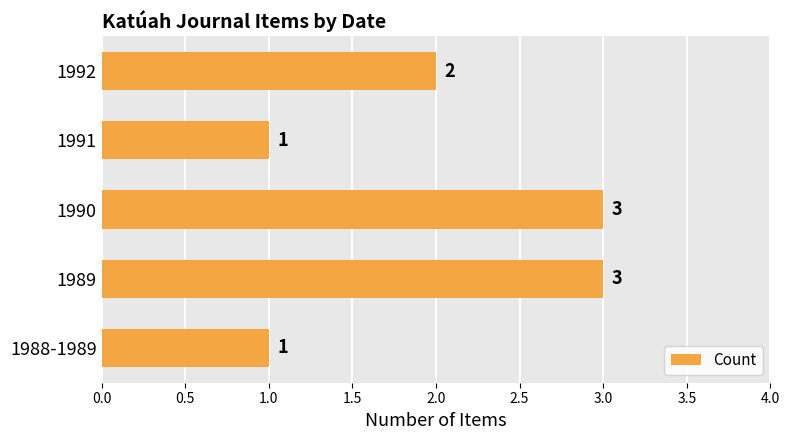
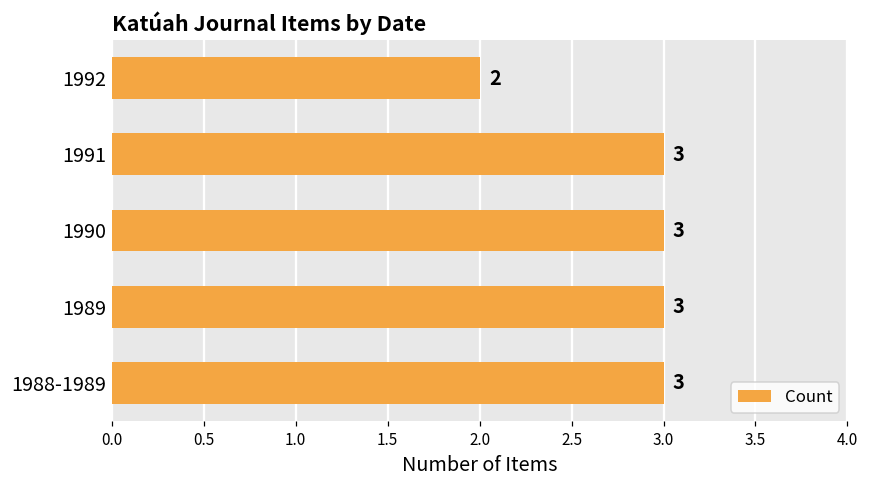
  {
    "1992": 2,
-   "1991": 1,
+   "1991": 3,
    "1990": 3,
    "1989": 3,
-   "1988-1989": 1
+   "1988-1989": 3
  }
